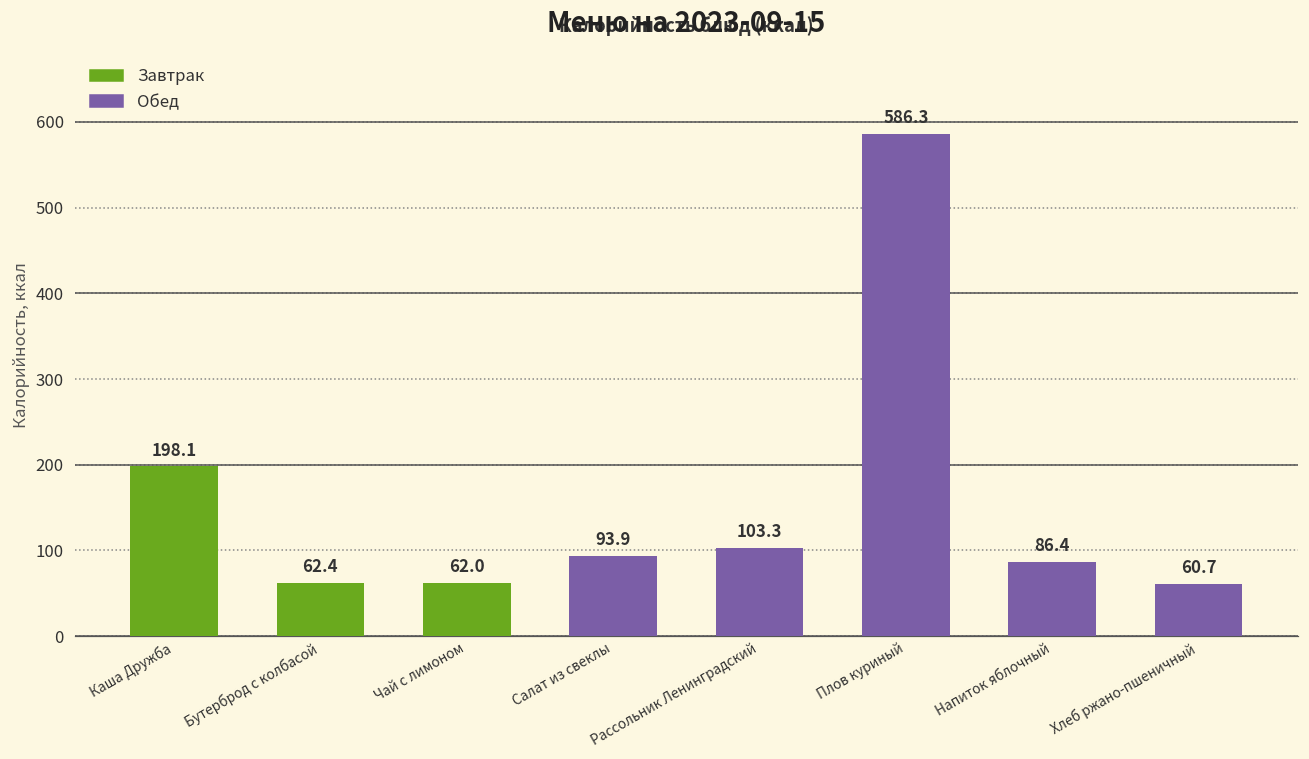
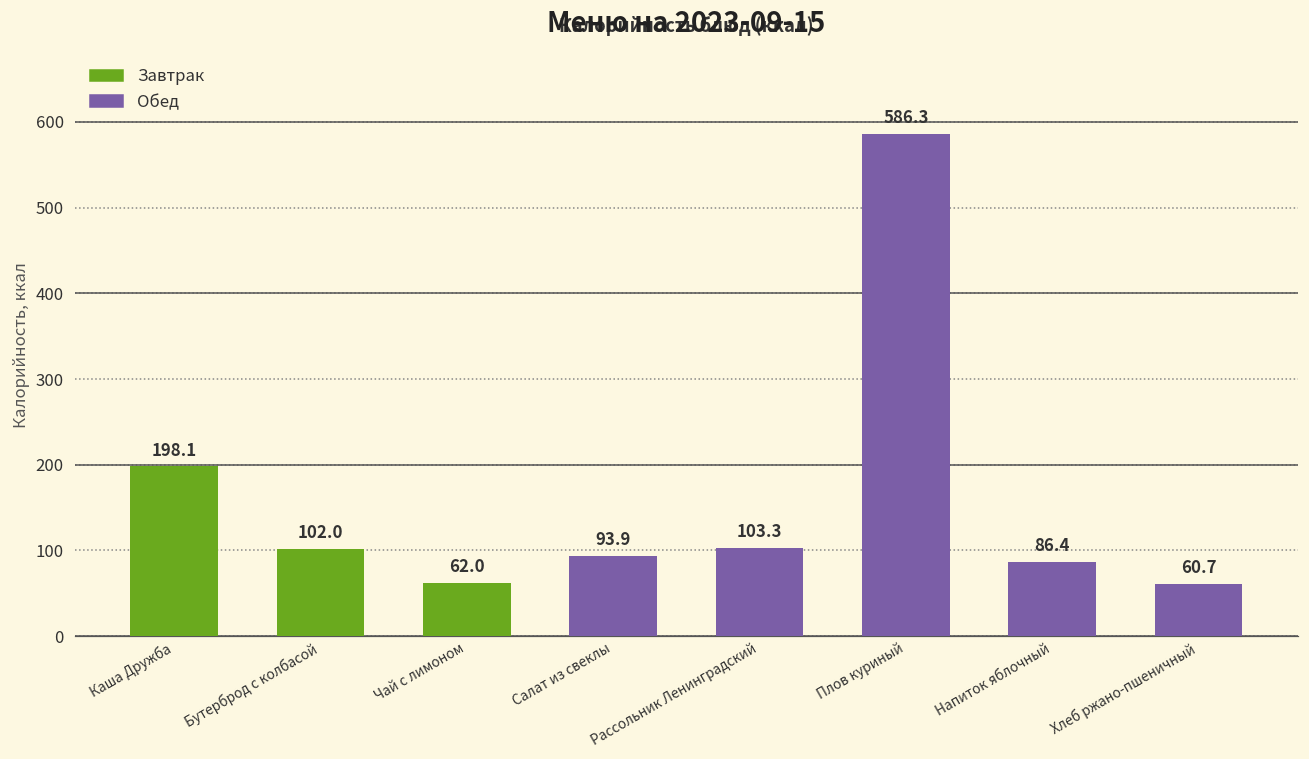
  {
    "Каша Дружба": 198.1,
-   "Бутерброд с колбасой": 62.4,
+   "Бутерброд с колбасой": 102.0,
    "Чай с лимоном": 62.0,
    "Салат из свеклы": 93.9,
    "Рассольник Ленинградский": 103.3,
    "Плов куриный": 586.3,
    "Напиток яблочный": 86.4,
    "Хлеб ржано-пшеничный": 60.7
  }
